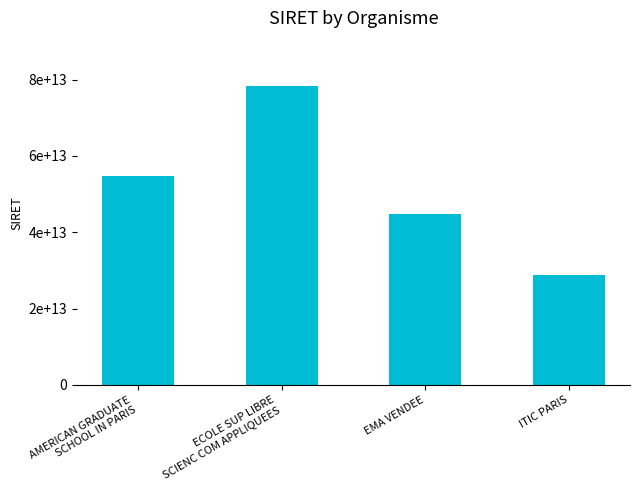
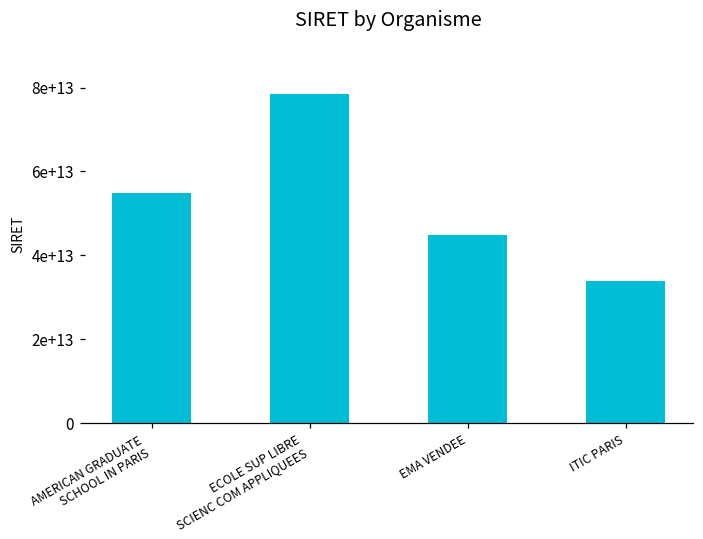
  {
    "AMERICAN GRADUATE SCHOOL IN PARIS": 55000000000000,
    "ECOLE SUP LIBRE SCIENC COM APPLIQUEES": 78000000000000,
    "EMA VENDEE": 45000000000000,
-   "ITIC PARIS": 29000000000000
+   "ITIC PARIS": 34000000000000
  }
